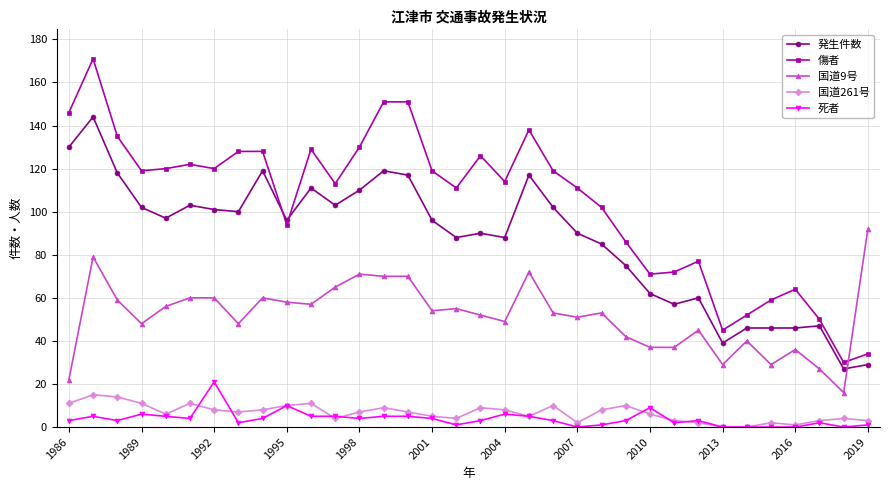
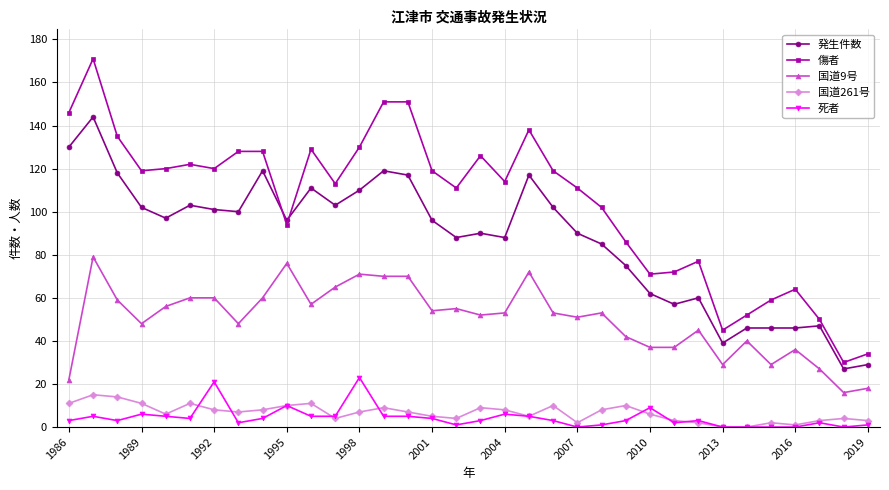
  {
    "国道9号": {
      "1986": 22,
      "1989": 48,
      "1992": 60,
-     "1995": 58,
+     "1995": 76,
      "1998": 71,
      "2001": 54,
-     "2004": 49,
+     "2004": 53,
      "2007": 51,
      "2010": 37,
      "2013": 29,
      "2016": 36,
-     "2019": 92
+     "2019": 18
    },
    "国道261号": {
      "1986": 11,
      "1989": 11,
      "1992": 8,
      "1998": 7,
      "2004": 8,
      "2007": 2,
      "2010": 6,
      "2019": 3
    },
    "死者": {
      "1986": 3,
      "1989": 6,
      "1992": 21,
-     "1998": 4,
+     "1998": 23,
      "2004": 6,
      "2007": 0,
      "2010": 9,
      "2019": 1
    }
  }
